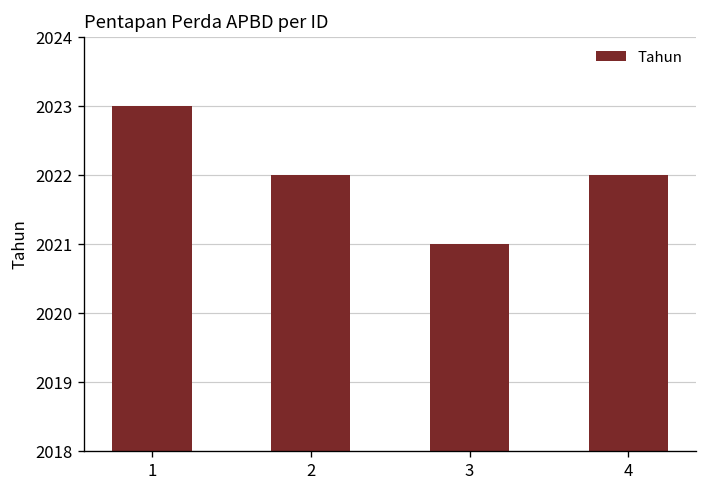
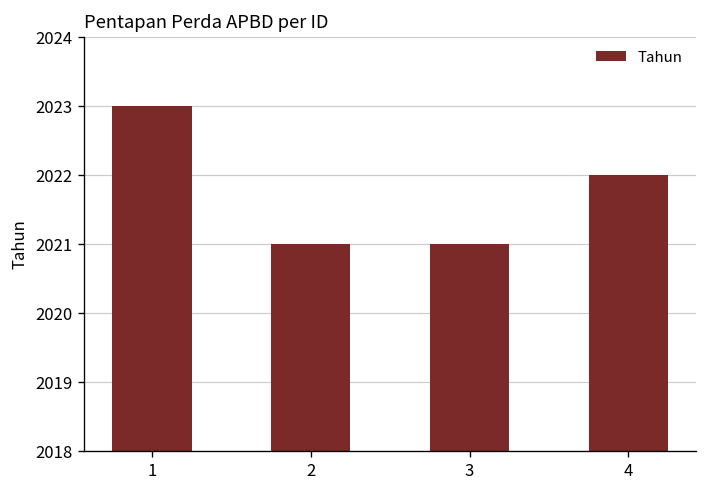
  {
    "1": 2023,
-   "2": 2022,
+   "2": 2021,
    "3": 2021,
    "4": 2022
  }
